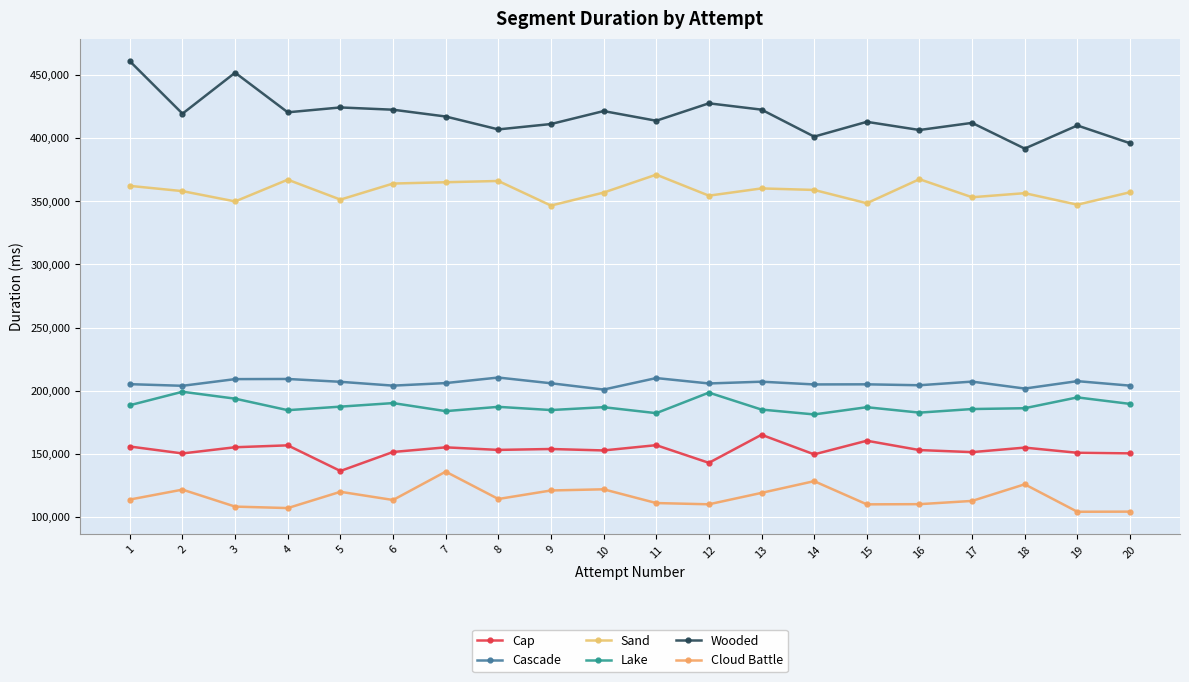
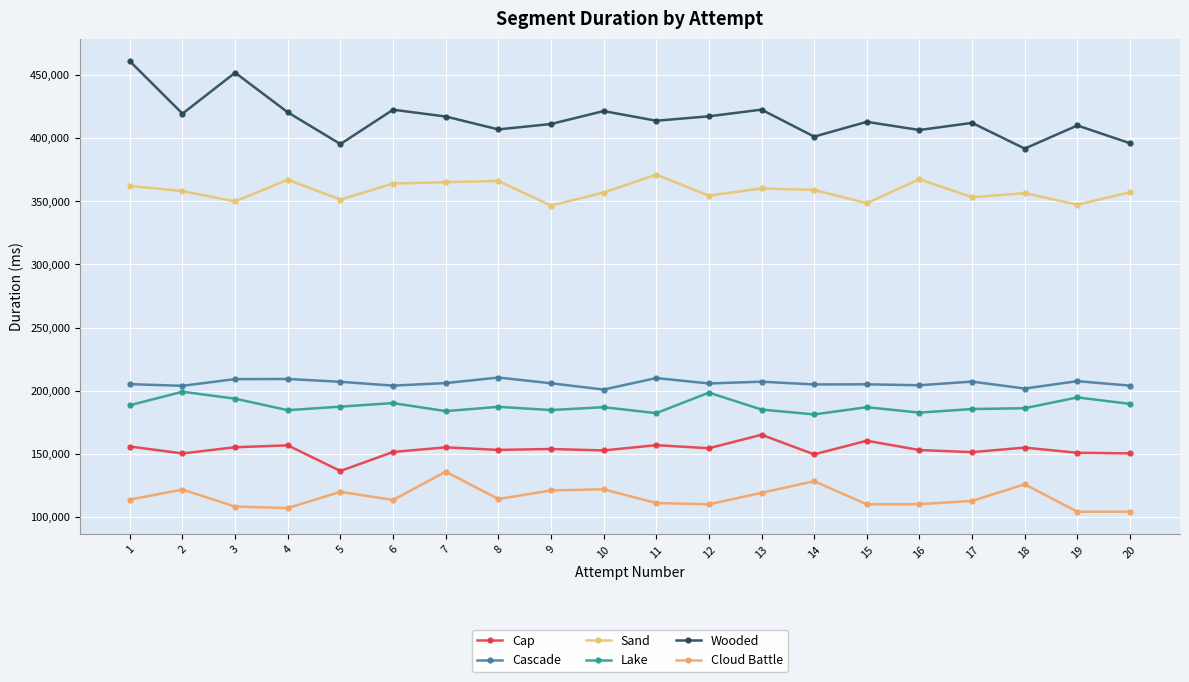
  {
    "Cap": {
      "1": "156,000",
      "2": "150,000",
      "3": "155,000",
      "4": "157,000",
      "5": "136,000",
      "6": "152,000",
      "7": "155,000",
      "8": "153,000",
      "9": "154,000",
      "10": "153,000",
      "11": "157,000",
-     "12": "143,000",
+     "12": "154,000",
      "13": "165,000",
      "14": "150,000",
      "15": "160,000",
      "16": "153,000",
      "17": "151,000",
      "18": "155,000",
      "19": "151,000",
      "20": "150,000"
    },
    "Wooded": {
      "1": "461,000",
      "2": "419,000",
      "3": "452,000",
      "4": "420,000",
-     "5": "424,000",
+     "5": "395,000",
      "6": "423,000",
      "7": "417,000",
      "8": "407,000",
      "9": "411,000",
      "10": "421,000",
      "11": "414,000",
-     "12": "428,000",
+     "12": "417,000",
      "13": "423,000",
      "14": "401,000",
      "15": "413,000",
      "16": "406,000",
      "17": "412,000",
      "18": "392,000",
      "19": "410,000",
      "20": "396,000"
    }
  }
